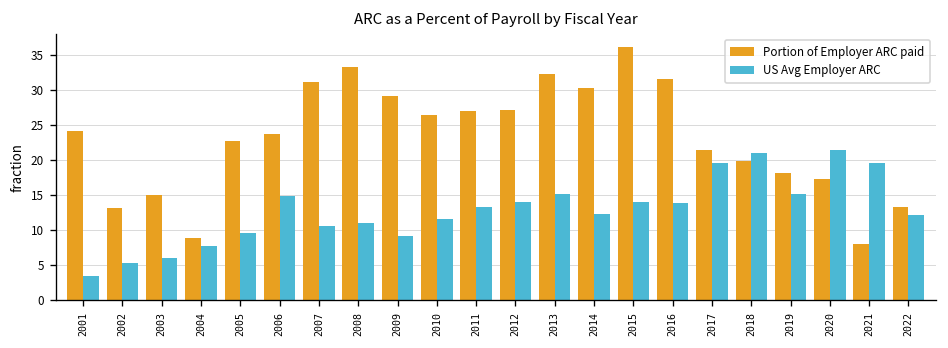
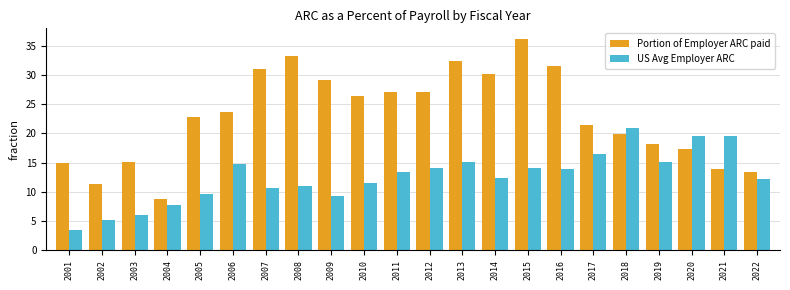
  {
    "Portion of Employer ARC paid": {
-     "2001": 24,
-     "2002": 13,
+     "2001": 15,
+     "2002": 11,
      "2003": 15,
      "2004": 9,
      "2005": 23,
      "2006": 24,
      "2007": 31,
      "2008": 33,
      "2009": 29,
      "2010": 26,
      "2011": 27,
      "2012": 27,
      "2013": 32,
      "2014": 30,
      "2015": 36,
      "2016": 32,
      "2017": 21,
      "2018": 20,
      "2019": 18,
      "2020": 17,
-     "2021": 8,
+     "2021": 14,
      "2022": 13
    },
    "US Avg Employer ARC": {
      "2001": 3,
      "2002": 5,
      "2003": 6,
      "2004": 8,
      "2005": 10,
      "2006": 15,
      "2007": 11,
      "2008": 11,
      "2009": 9,
      "2010": 12,
      "2011": 13,
      "2012": 14,
      "2013": 15,
      "2014": 12,
      "2015": 14,
      "2016": 14,
-     "2017": 20,
+     "2017": 16,
      "2018": 21,
      "2019": 15,
-     "2020": 21,
+     "2020": 20,
      "2021": 20,
      "2022": 12
    }
  }
